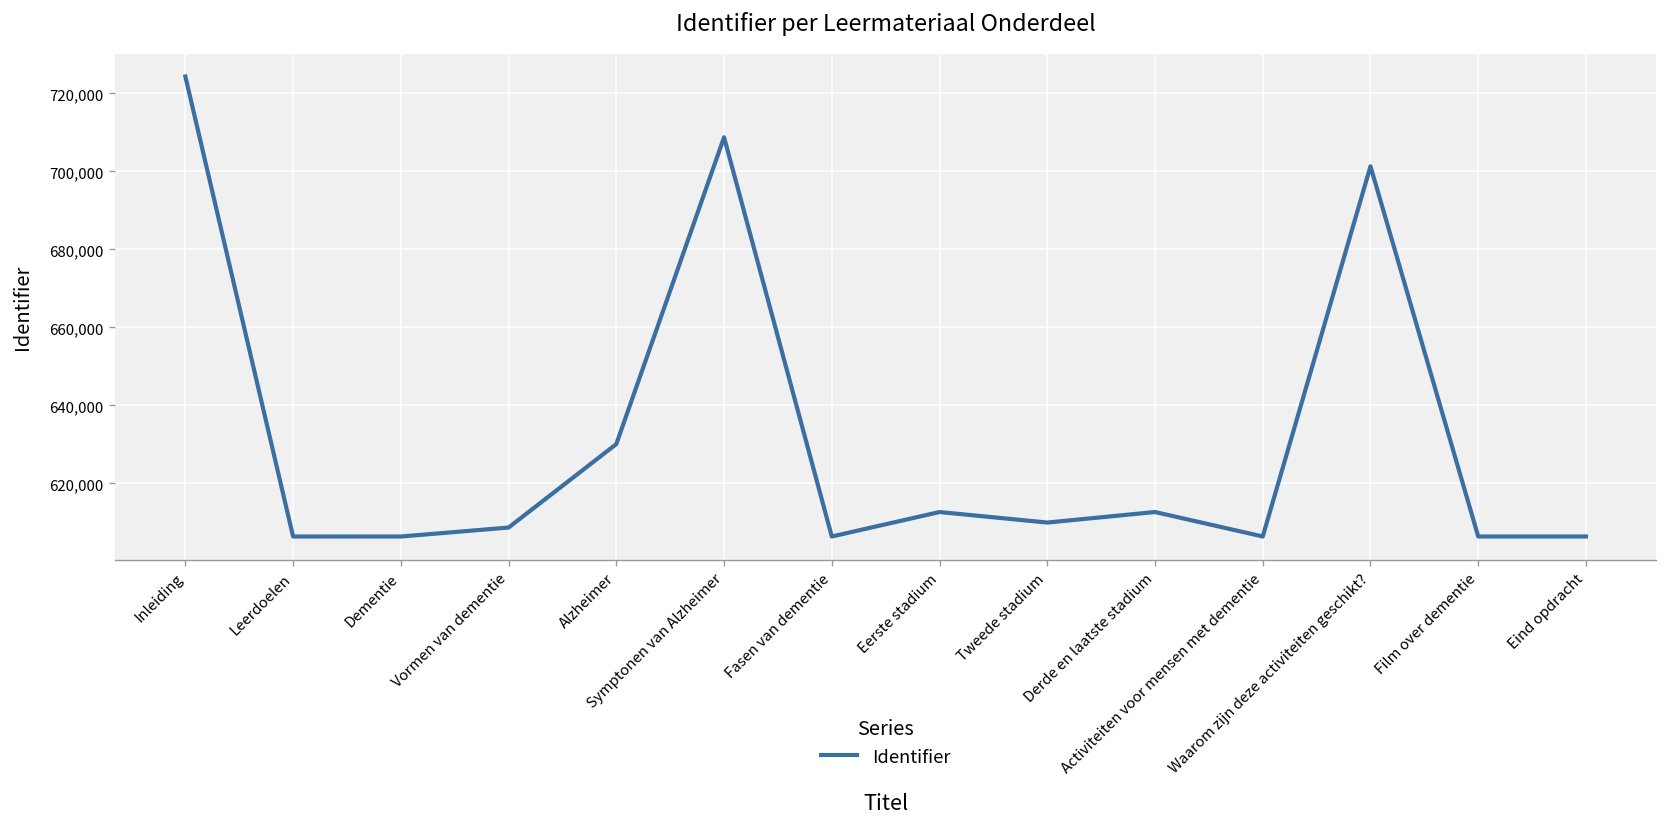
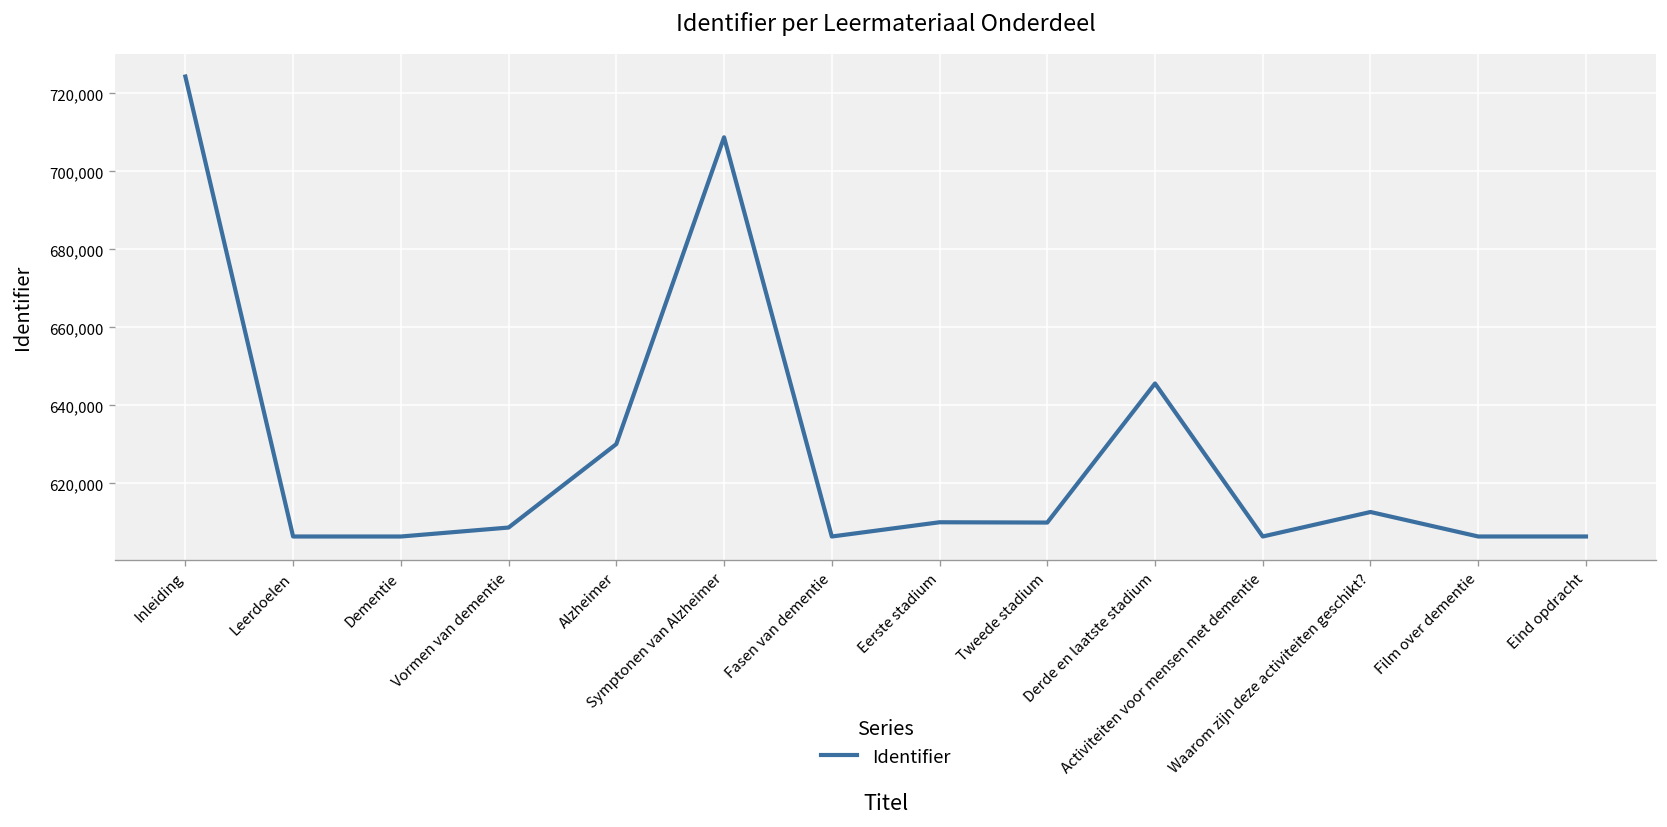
  {
    "Inleiding": "724,000",
    "Leerdoelen": "606,000",
    "Dementie": "606,000",
    "Vormen van dementie": "609,000",
    "Alzheimer": "630,000",
    "Symptonen van Alzheimer": "709,000",
    "Fasen van dementie": "606,000",
-   "Eerste stadium": "613,000",
+   "Eerste stadium": "610,000",
    "Tweede stadium": "610,000",
-   "Derde en laatste stadium": "613,000",
+   "Derde en laatste stadium": "646,000",
    "Activiteiten voor mensen met dementie": "606,000",
-   "Waarom zijn deze activiteiten geschikt?": "701,000",
+   "Waarom zijn deze activiteiten geschikt?": "613,000",
    "Film over dementie": "606,000",
    "Eind opdracht": "606,000"
  }
